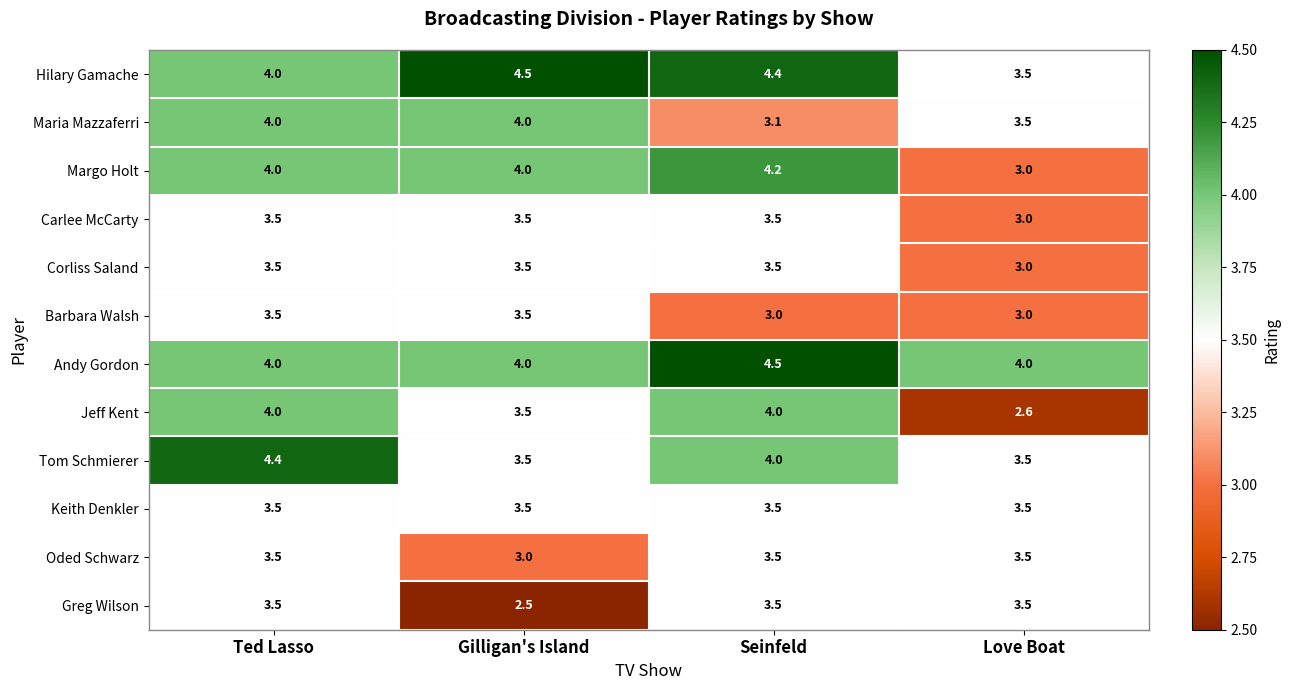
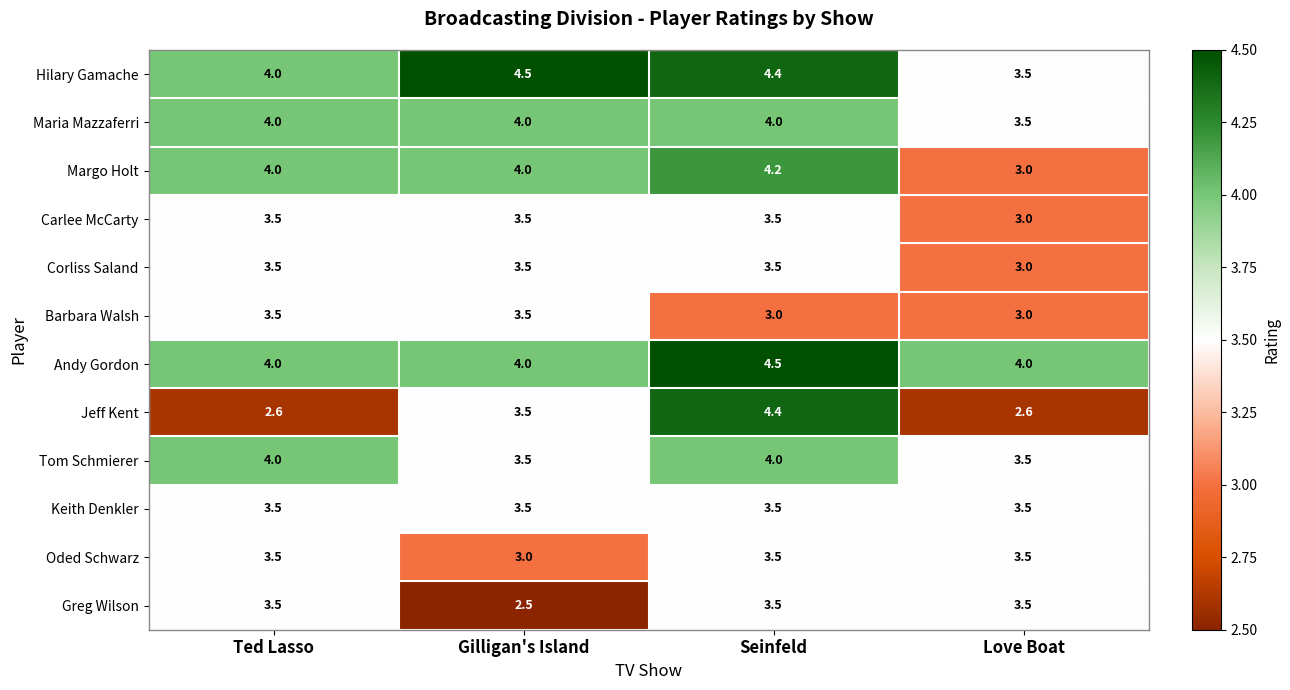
  {
    "Hilary Gamache": {
      "Ted Lasso": 4.0,
      "Gilligan's Island": 4.5,
      "Seinfeld": 4.4,
      "Love Boat": 3.5
    },
    "Maria Mazzaferri": {
      "Ted Lasso": 4.0,
      "Gilligan's Island": 4.0,
-     "Seinfeld": 3.1,
+     "Seinfeld": 4.0,
      "Love Boat": 3.5
    },
    "Margo Holt": {
      "Ted Lasso": 4.0,
      "Gilligan's Island": 4.0,
      "Seinfeld": 4.2,
      "Love Boat": 3.0
    },
    "Carlee McCarty": {
      "Ted Lasso": 3.5,
      "Gilligan's Island": 3.5,
      "Seinfeld": 3.5,
      "Love Boat": 3.0
    },
    "Corliss Saland": {
      "Ted Lasso": 3.5,
      "Gilligan's Island": 3.5,
      "Seinfeld": 3.5,
      "Love Boat": 3.0
    },
    "Barbara Walsh": {
      "Ted Lasso": 3.5,
      "Gilligan's Island": 3.5,
      "Seinfeld": 3.0,
      "Love Boat": 3.0
    },
    "Andy Gordon": {
      "Ted Lasso": 4.0,
      "Gilligan's Island": 4.0,
      "Seinfeld": 4.5,
      "Love Boat": 4.0
    },
    "Jeff Kent": {
-     "Ted Lasso": 4.0,
+     "Ted Lasso": 2.6,
      "Gilligan's Island": 3.5,
-     "Seinfeld": 4.0,
+     "Seinfeld": 4.4,
      "Love Boat": 2.6
    },
    "Tom Schmierer": {
-     "Ted Lasso": 4.4,
+     "Ted Lasso": 4.0,
      "Gilligan's Island": 3.5,
      "Seinfeld": 4.0,
      "Love Boat": 3.5
    },
    "Keith Denkler": {
      "Ted Lasso": 3.5,
      "Gilligan's Island": 3.5,
      "Seinfeld": 3.5,
      "Love Boat": 3.5
    },
    "Oded Schwarz": {
      "Ted Lasso": 3.5,
      "Gilligan's Island": 3.0,
      "Seinfeld": 3.5,
      "Love Boat": 3.5
    },
    "Greg Wilson": {
      "Ted Lasso": 3.5,
      "Gilligan's Island": 2.5,
      "Seinfeld": 3.5,
      "Love Boat": 3.5
    }
  }
